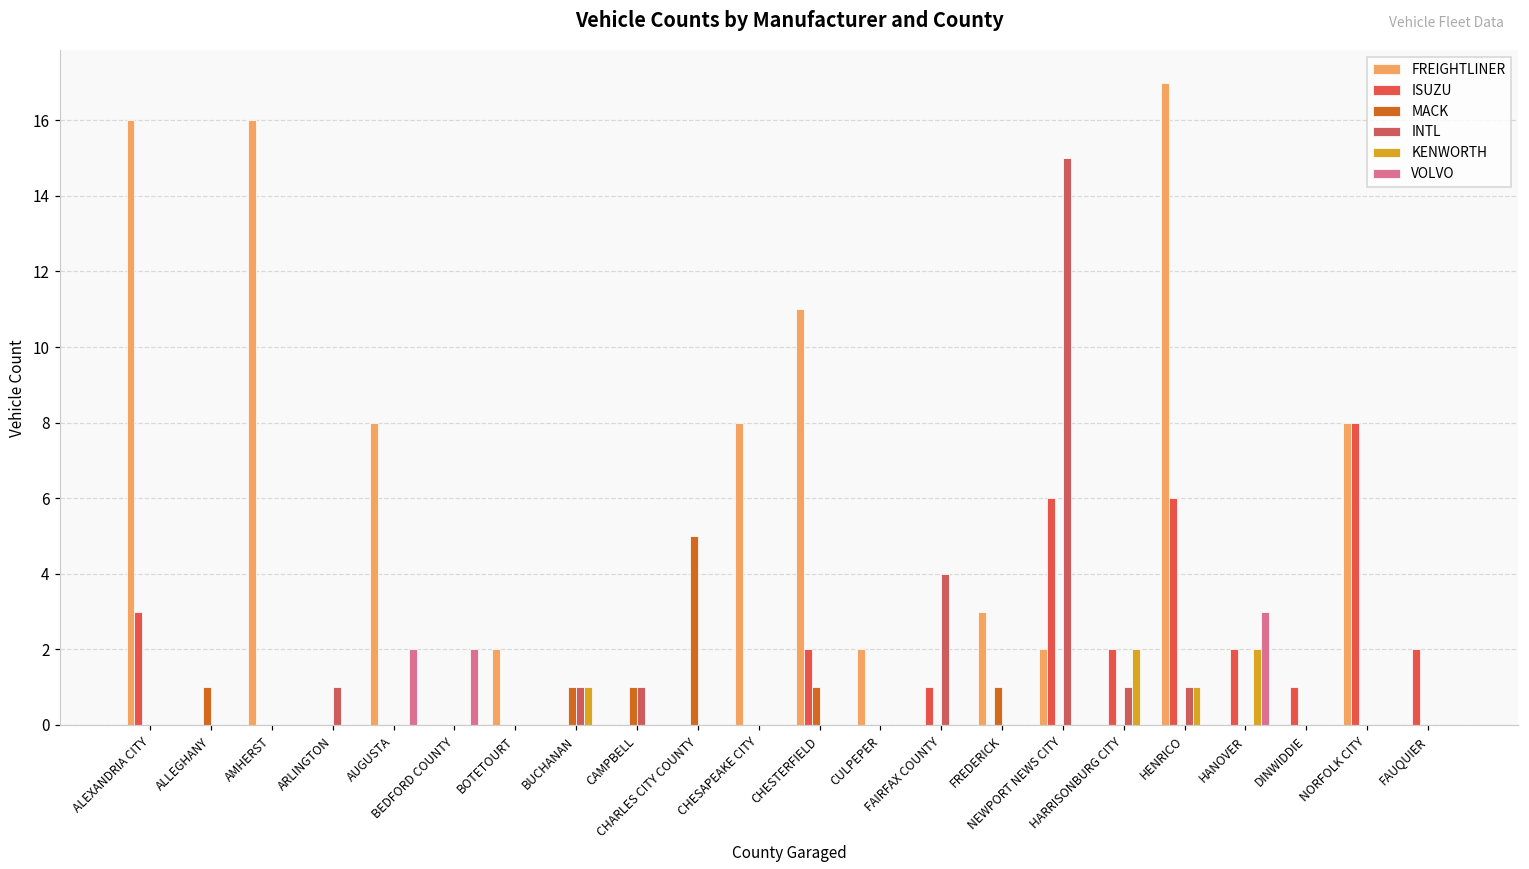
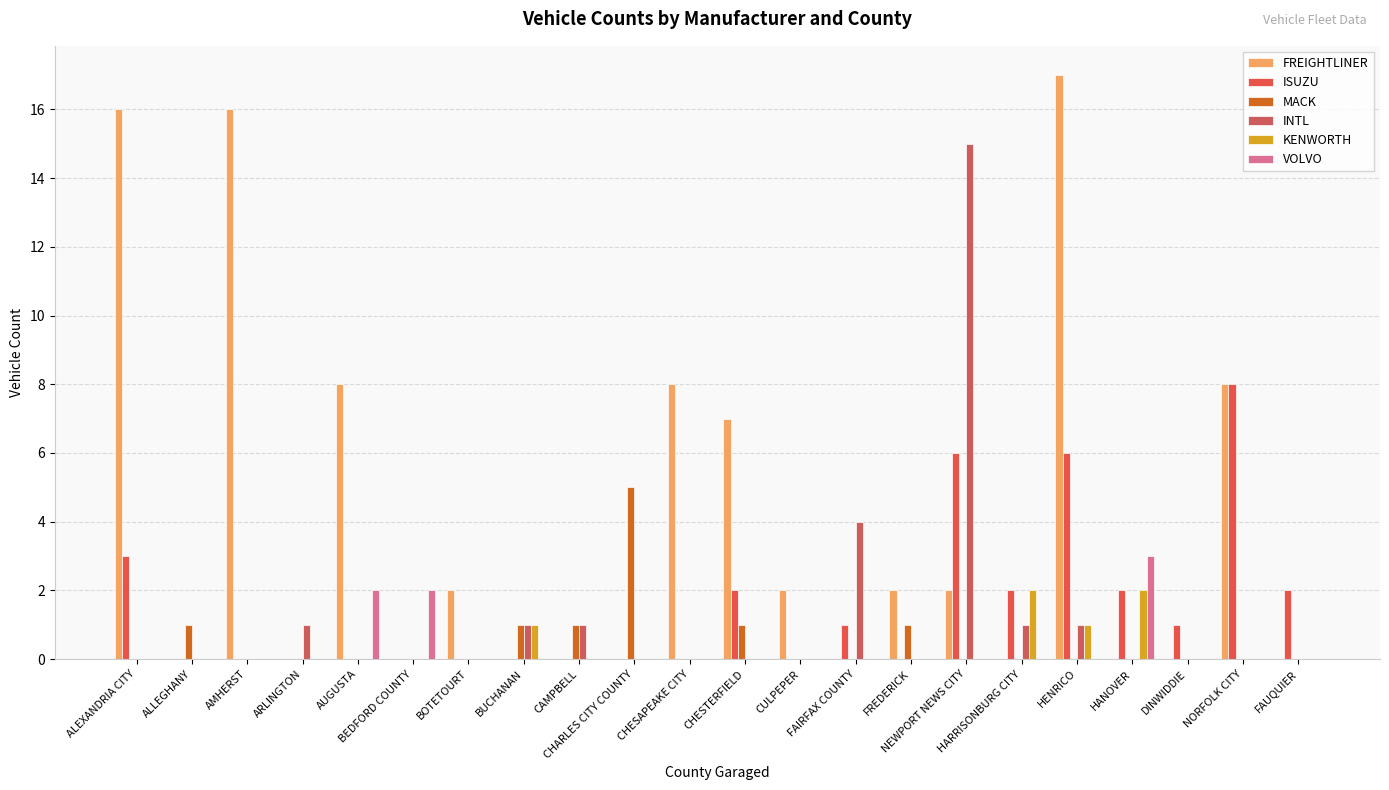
  {
    "FREIGHTLINER": {
      "ALEXANDRIA CITY": 16,
      "ALLEGHANY": 0,
      "AMHERST": 16,
      "ARLINGTON": 0,
      "AUGUSTA": 8,
      "BEDFORD COUNTY": 0,
      "BOTETOURT": 2,
      "BUCHANAN": 0,
      "CAMPBELL": 0,
      "CHARLES CITY COUNTY": 0,
      "CHESAPEAKE CITY": 8,
-     "CHESTERFIELD": 11,
+     "CHESTERFIELD": 7,
      "CULPEPER": 2,
      "FAIRFAX COUNTY": 0,
-     "FREDERICK": 3,
+     "FREDERICK": 2,
      "NEWPORT NEWS CITY": 2,
      "HARRISONBURG CITY": 0,
      "HENRICO": 17,
      "HANOVER": 0,
      "DINWIDDIE": 0,
      "NORFOLK CITY": 8,
      "FAUQUIER": 0
    },
    "KENWORTH": {
      "ALEXANDRIA CITY": 0,
      "ALLEGHANY": 0,
      "AMHERST": 0,
      "ARLINGTON": 0,
      "AUGUSTA": 0,
      "BEDFORD COUNTY": 0,
      "BOTETOURT": 0,
      "BUCHANAN": 1,
      "CAMPBELL": 0,
      "CHARLES CITY COUNTY": 0,
      "CHESAPEAKE CITY": 0,
      "CHESTERFIELD": 0,
      "CULPEPER": 0,
      "FAIRFAX COUNTY": 0,
      "FREDERICK": 0,
      "NEWPORT NEWS CITY": 0,
      "HARRISONBURG CITY": 2,
      "HENRICO": 1,
      "HANOVER": 2,
      "DINWIDDIE": 0,
      "NORFOLK CITY": 0,
      "FAUQUIER": 0
    },
    "VOLVO": {
      "ALEXANDRIA CITY": 0,
      "ALLEGHANY": 0,
      "AMHERST": 0,
      "ARLINGTON": 0,
      "AUGUSTA": 2,
      "BEDFORD COUNTY": 2,
      "BOTETOURT": 0,
      "BUCHANAN": 0,
      "CAMPBELL": 0,
      "CHARLES CITY COUNTY": 0,
      "CHESAPEAKE CITY": 0,
      "CHESTERFIELD": 0,
      "CULPEPER": 0,
      "FAIRFAX COUNTY": 0,
      "FREDERICK": 0,
      "NEWPORT NEWS CITY": 0,
      "HARRISONBURG CITY": 0,
      "HENRICO": 0,
      "HANOVER": 3,
      "DINWIDDIE": 0,
      "NORFOLK CITY": 0,
      "FAUQUIER": 0
    }
  }
